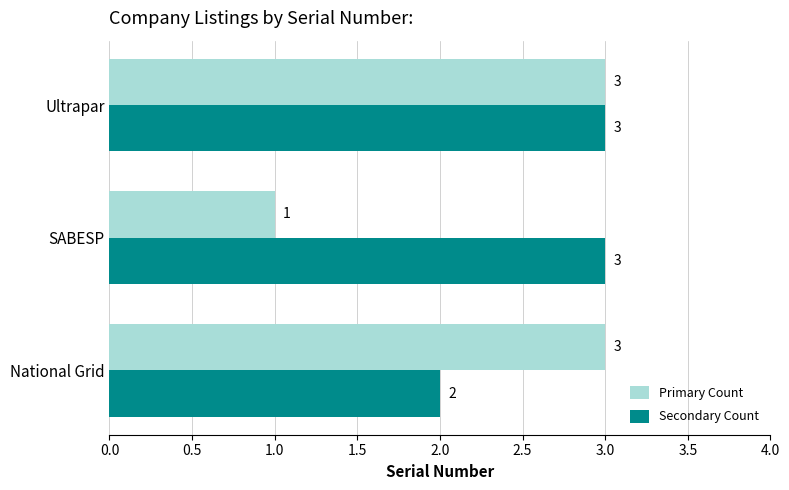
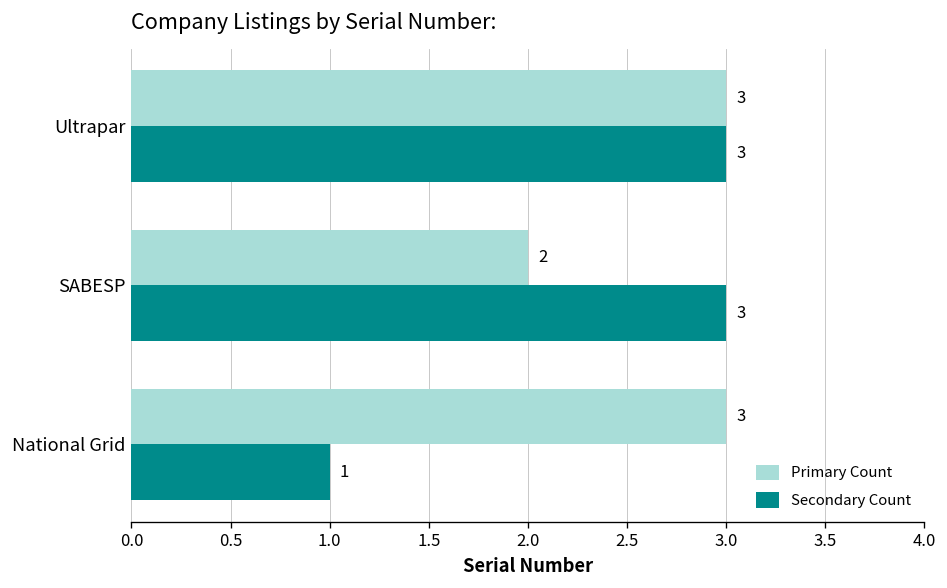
  {
    "Primary Count": {
      "Ultrapar": 3,
-     "SABESP": 1,
+     "SABESP": 2,
      "National Grid": 3
    },
    "Secondary Count": {
      "Ultrapar": 3,
      "SABESP": 3,
-     "National Grid": 2
+     "National Grid": 1
    }
  }
